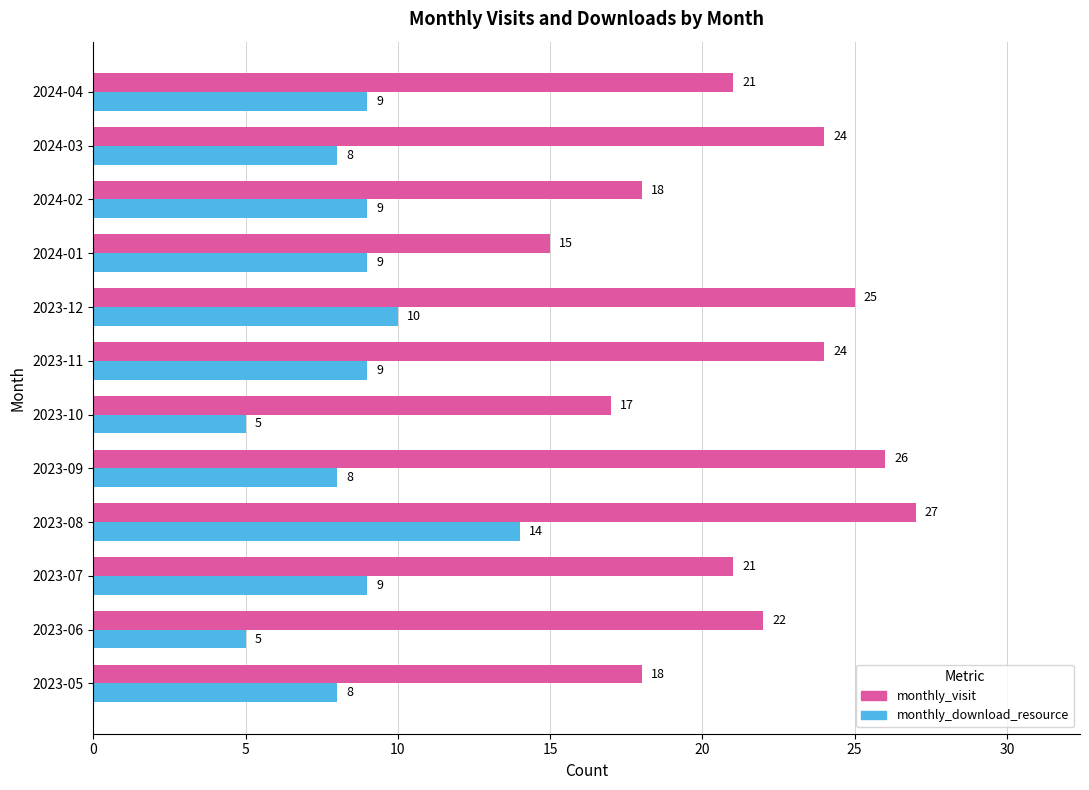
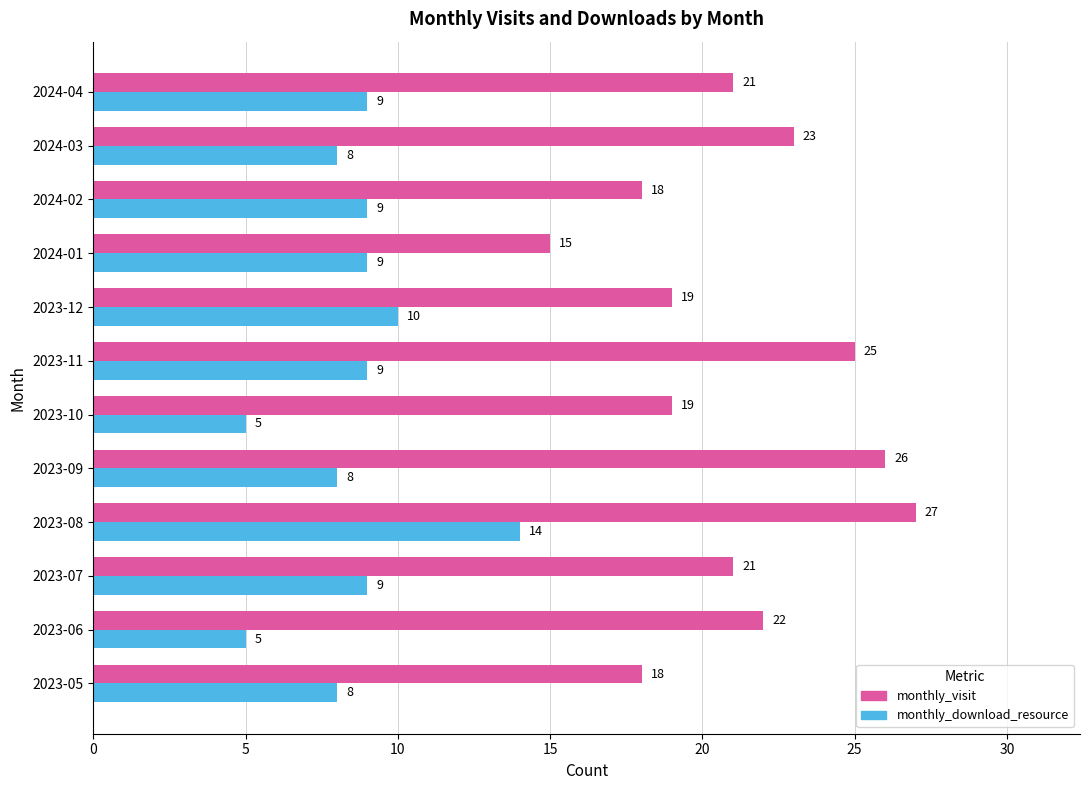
  {
    "monthly_visit": {
      "2024-04": 21,
-     "2024-03": 24,
+     "2024-03": 23,
      "2024-02": 18,
      "2024-01": 15,
-     "2023-12": 25,
-     "2023-11": 24,
-     "2023-10": 17,
+     "2023-12": 19,
+     "2023-11": 25,
+     "2023-10": 19,
      "2023-09": 26,
      "2023-08": 27,
      "2023-07": 21,
      "2023-06": 22,
      "2023-05": 18
    },
    "monthly_download_resource": {
      "2024-04": 9,
      "2024-03": 8,
      "2024-02": 9,
      "2024-01": 9,
      "2023-12": 10,
      "2023-11": 9,
      "2023-10": 5,
      "2023-09": 8,
      "2023-08": 14,
      "2023-07": 9,
      "2023-06": 5,
      "2023-05": 8
    }
  }
